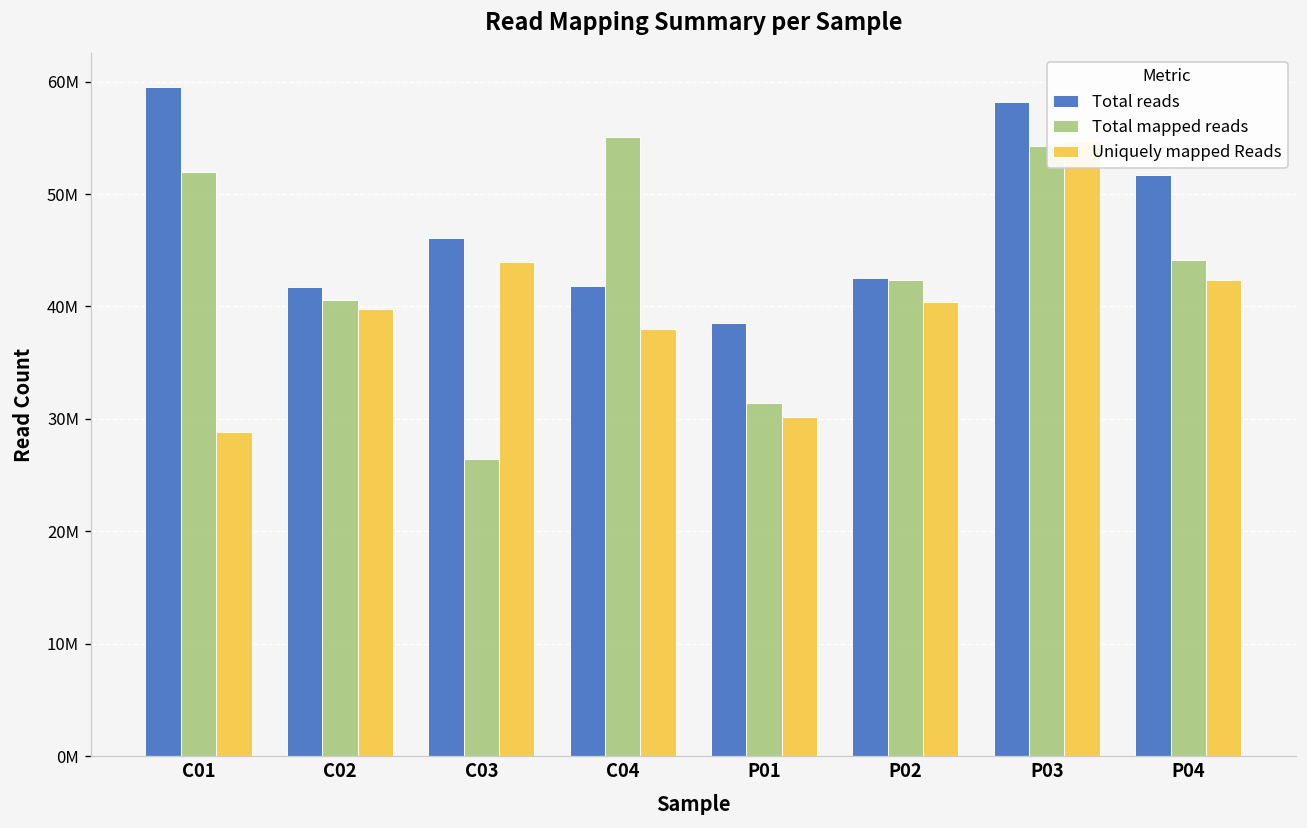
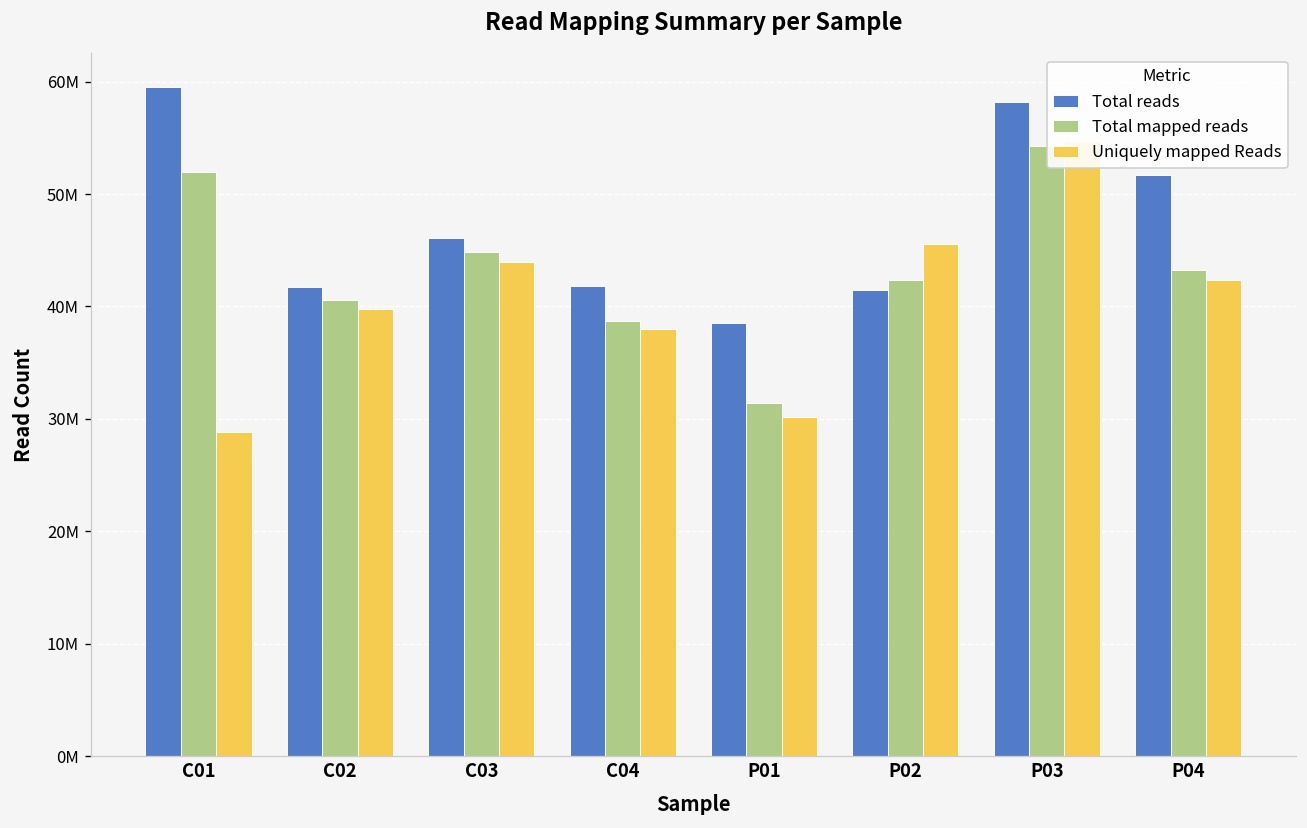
  {
    "Total reads": {
      "C01": 60000000,
      "C02": 42000000,
      "C03": 46000000,
      "C04": 42000000,
      "P01": 39000000,
-     "P02": 43000000,
+     "P02": 41000000,
      "P03": 58000000,
      "P04": 52000000
    },
    "Total mapped reads": {
      "C01": 52000000,
      "C02": 41000000,
-     "C03": 26000000,
-     "C04": 55000000,
+     "C03": 45000000,
+     "C04": 39000000,
      "P01": 31000000,
      "P02": 42000000,
-     "P04": 44000000
+     "P04": 43000000
    },
    "Uniquely mapped Reads": {
      "C01": 29000000,
      "C02": 40000000,
      "C03": 44000000,
      "C04": 38000000,
      "P01": 30000000,
-     "P02": 40000000,
+     "P02": 46000000,
      "P04": 42000000
    }
  }
